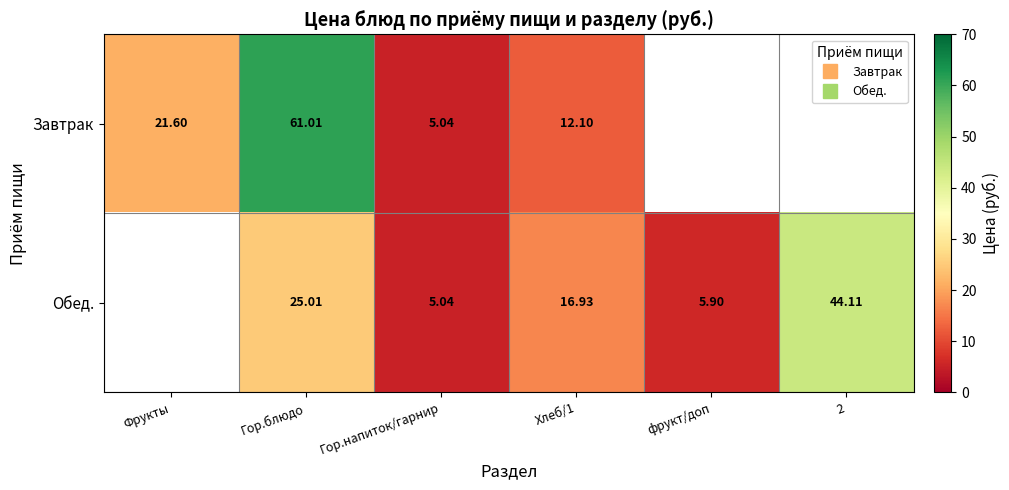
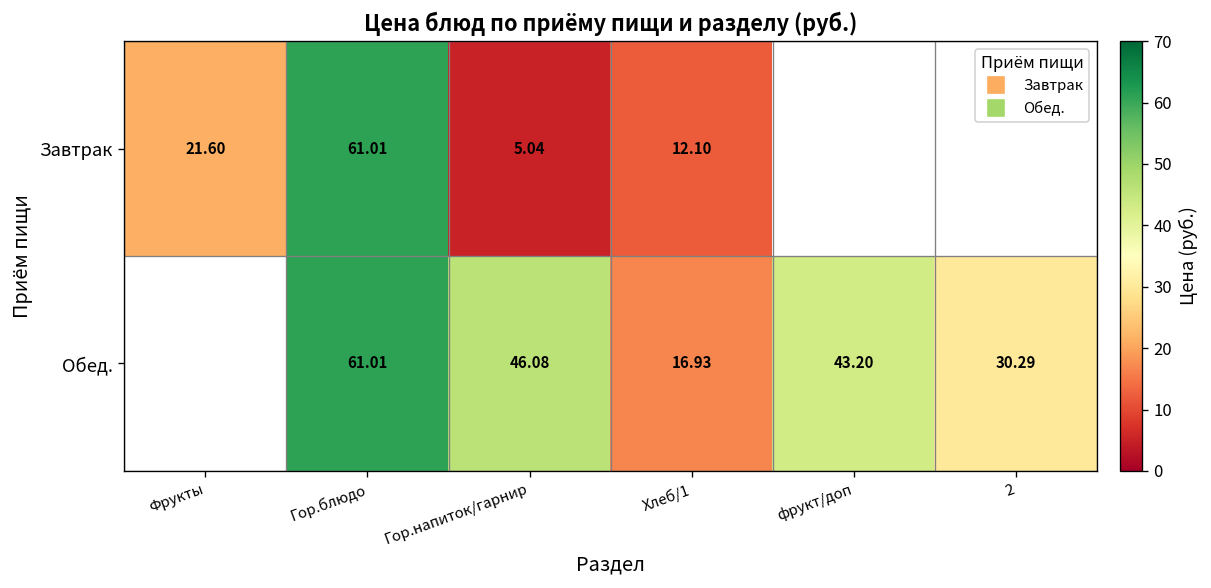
  {
    "Завтрак": {
      "Фрукты": 21.60,
      "Гор.блюдо": 61.01,
      "Гор.напиток/гарнир": 5.04,
      "Хлеб/1": 12.10
    },
    "Обед.": {
-     "Гор.блюдо": 25.01,
-     "Гор.напиток/гарнир": 5.04,
+     "Гор.блюдо": 61.01,
+     "Гор.напиток/гарнир": 46.08,
      "Хлеб/1": 16.93,
-     "фрукт/доп": 5.90,
-     "2": 44.11
+     "фрукт/доп": 43.20,
+     "2": 30.29
    }
  }
